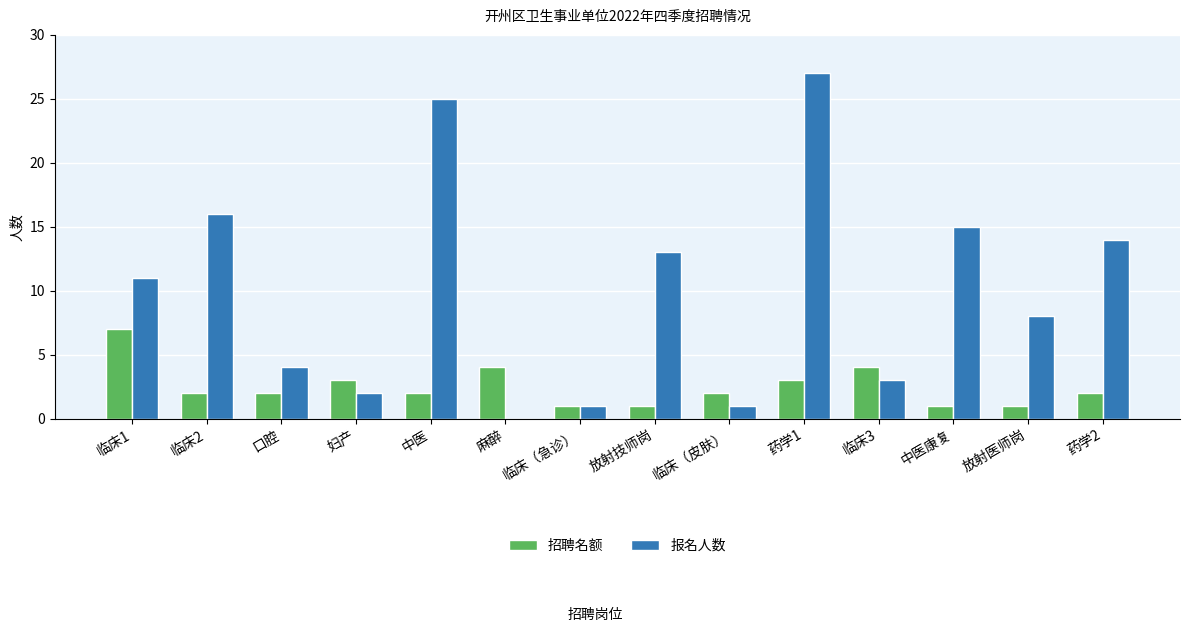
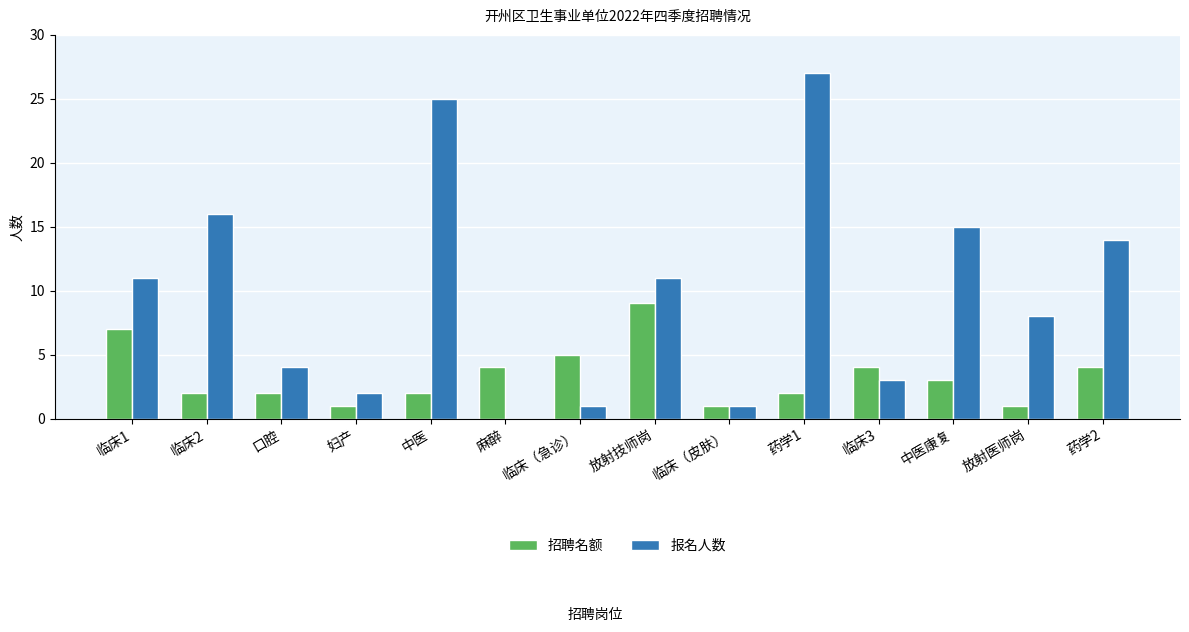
  {
    "招聘名额": {
      "临床1": 7,
      "临床2": 2,
      "口腔": 2,
-     "妇产": 3,
+     "妇产": 1,
      "中医": 2,
      "麻醉": 4,
-     "临床（急诊）": 1,
-     "放射技师岗": 1,
-     "临床（皮肤）": 2,
-     "药学1": 3,
+     "临床（急诊）": 5,
+     "放射技师岗": 9,
+     "临床（皮肤）": 1,
+     "药学1": 2,
      "临床3": 4,
-     "中医康复": 1,
+     "中医康复": 3,
      "放射医师岗": 1,
-     "药学2": 2
+     "药学2": 4
    },
    "报名人数": {
      "临床1": 11,
      "临床2": 16,
      "口腔": 4,
      "妇产": 2,
      "中医": 25,
      "麻醉": 0,
      "临床（急诊）": 1,
-     "放射技师岗": 13,
+     "放射技师岗": 11,
      "临床（皮肤）": 1,
      "药学1": 27,
      "临床3": 3,
      "中医康复": 15,
      "放射医师岗": 8,
      "药学2": 14
    }
  }
